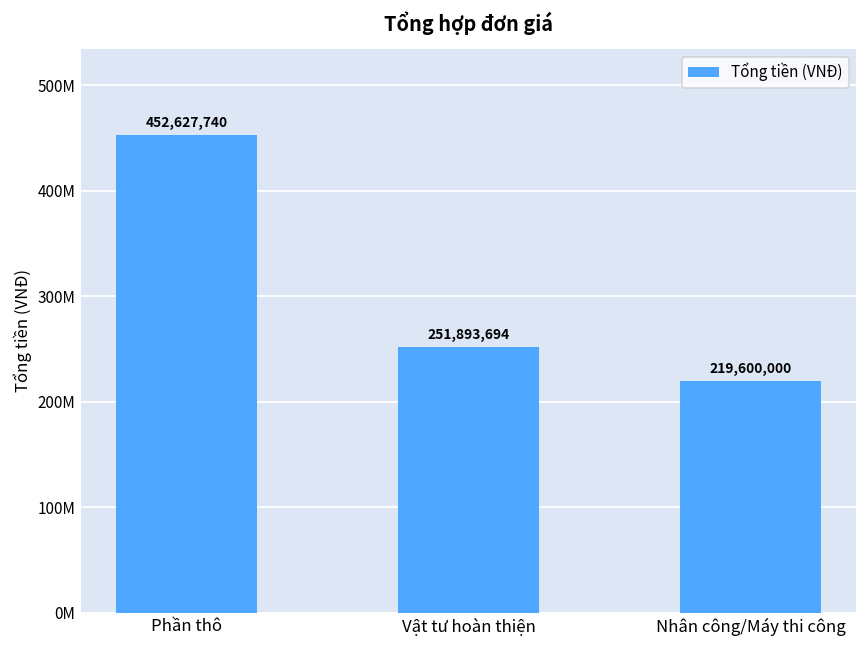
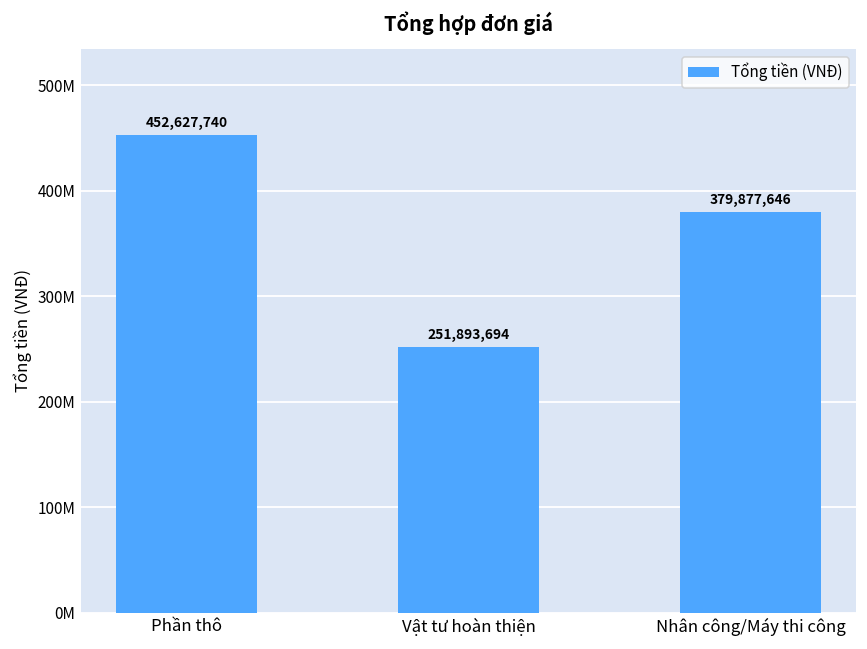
  {
    "Phần thô": "452,627,740",
    "Vật tư hoàn thiện": "251,893,694",
-   "Nhân công/Máy thi công": "219,600,000"
+   "Nhân công/Máy thi công": "379,877,646"
  }
